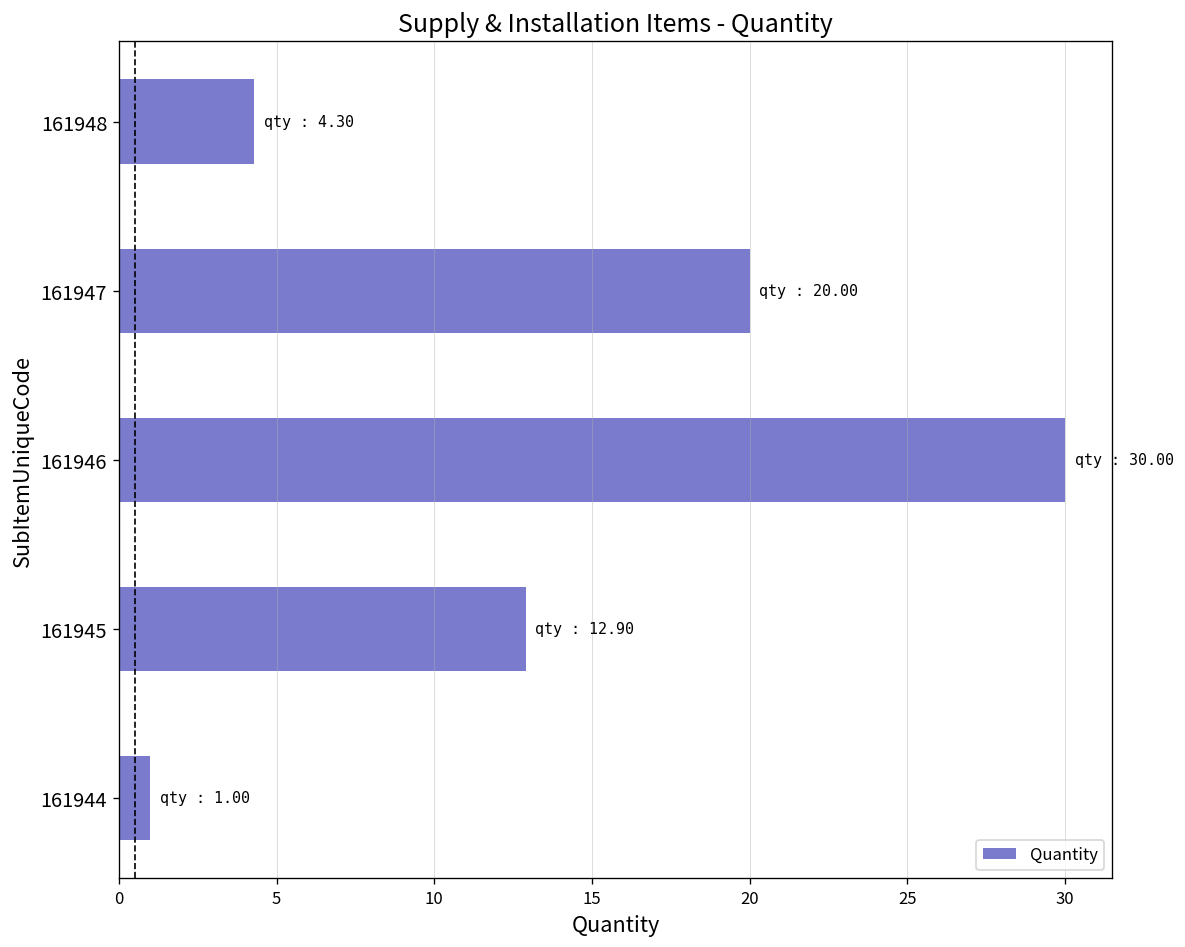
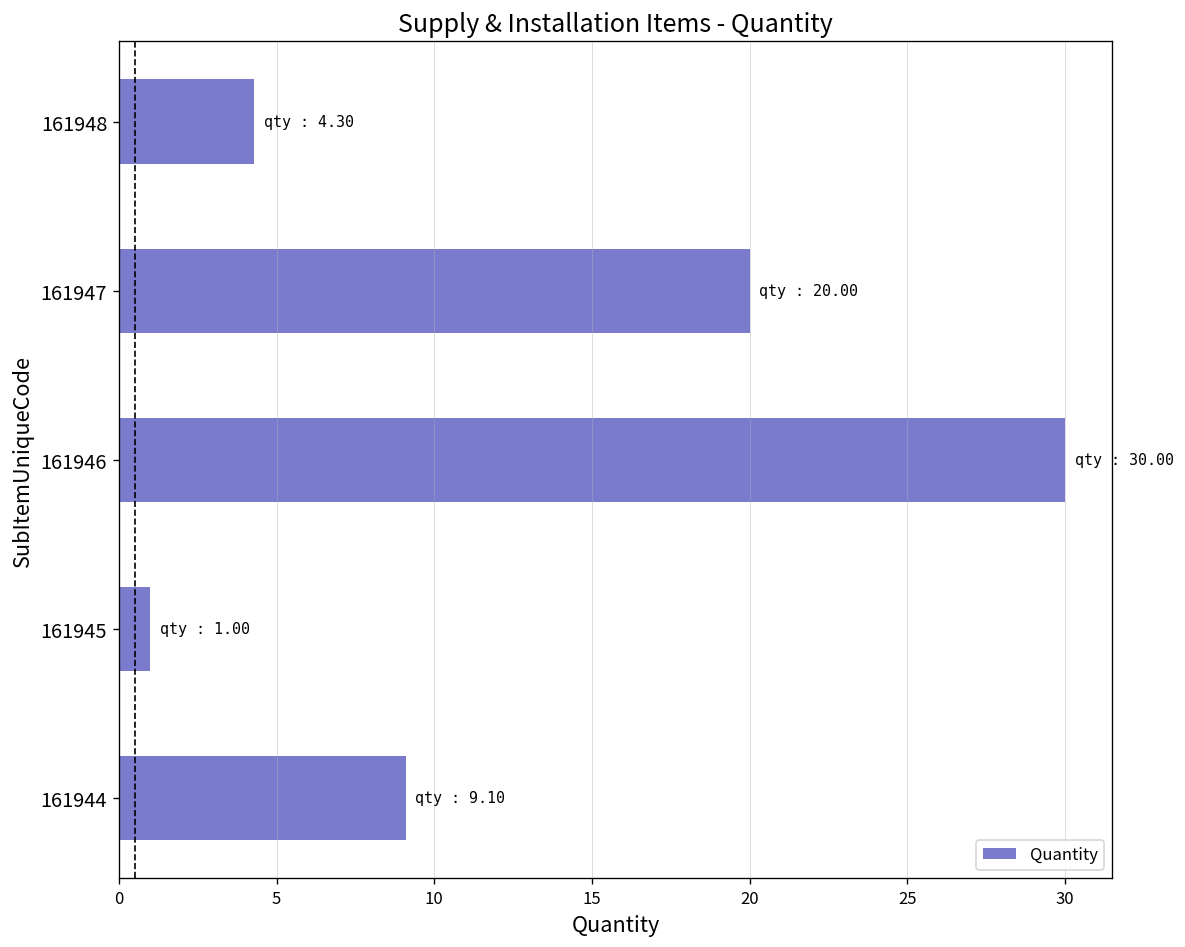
  {
    "161948": 4.30,
    "161947": 20.00,
    "161946": 30.00,
-   "161945": 12.90,
-   "161944": 1.00
+   "161945": 1.00,
+   "161944": 9.10
  }
